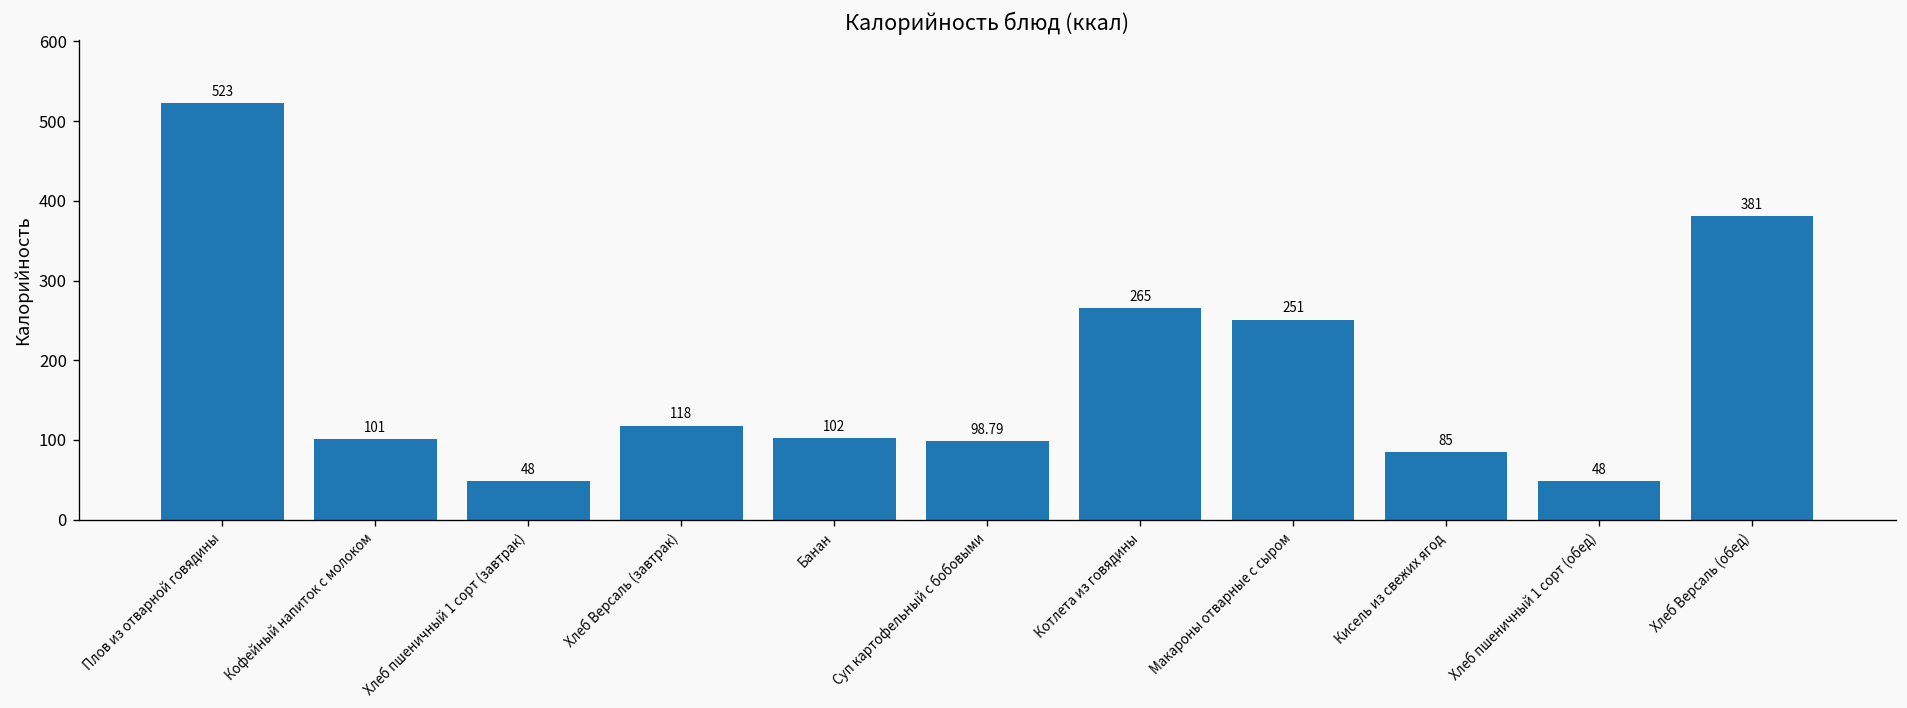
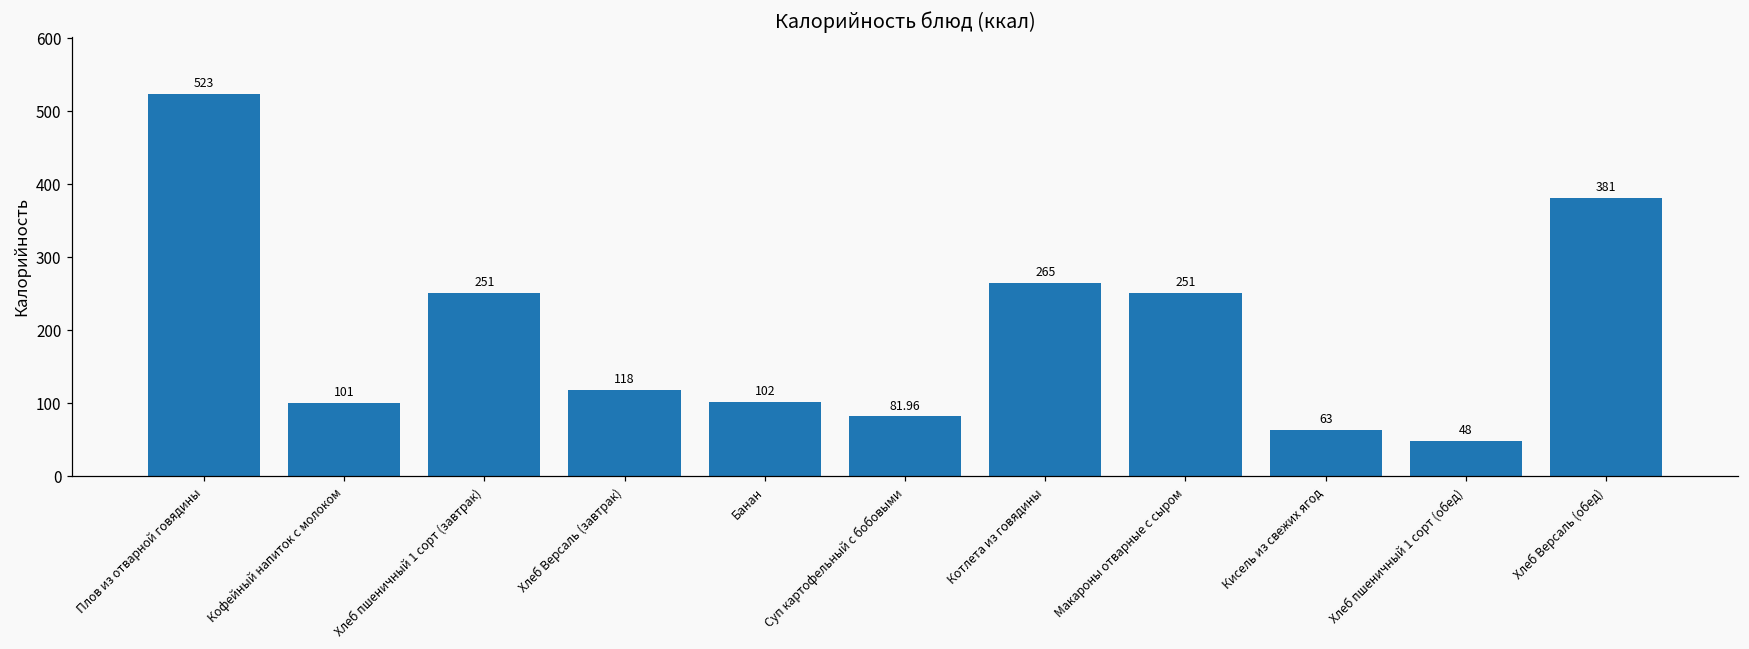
  {
    "Плов из отварной говядины": 523,
    "Кофейный напиток с молоком": 101,
-   "Хлеб пшеничный 1 сорт (завтрак)": 48,
+   "Хлеб пшеничный 1 сорт (завтрак)": 251,
    "Хлеб Версаль (завтрак)": 118,
    "Банан": 102,
-   "Суп картофельный с бобовыми": 98.79,
+   "Суп картофельный с бобовыми": 81.96,
    "Котлета из говядины": 265,
    "Макароны отварные с сыром": 251,
-   "Кисель из свежих ягод": 85,
+   "Кисель из свежих ягод": 63,
    "Хлеб пшеничный 1 сорт (обед)": 48,
    "Хлеб Версаль (обед)": 381
  }
